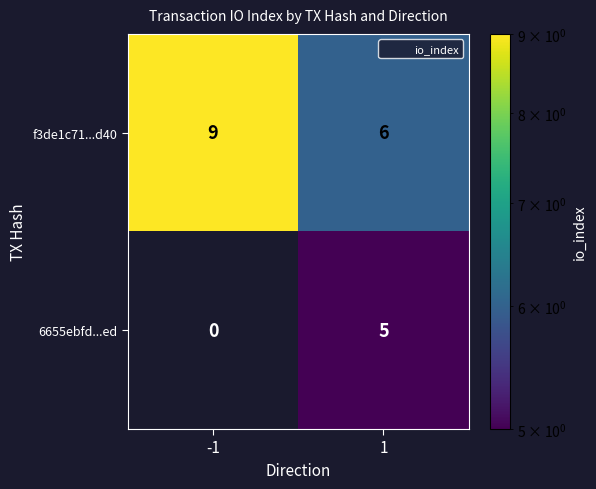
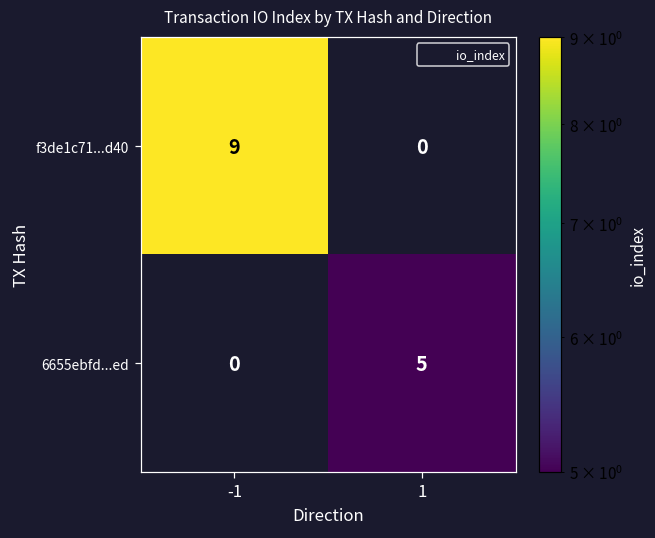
  {
    "f3de1c71...d40": {
      "-1": 9,
-     "1": 6
+     "1": 0
    },
    "6655ebfd...ed": {
      "-1": 0,
      "1": 5
    }
  }
